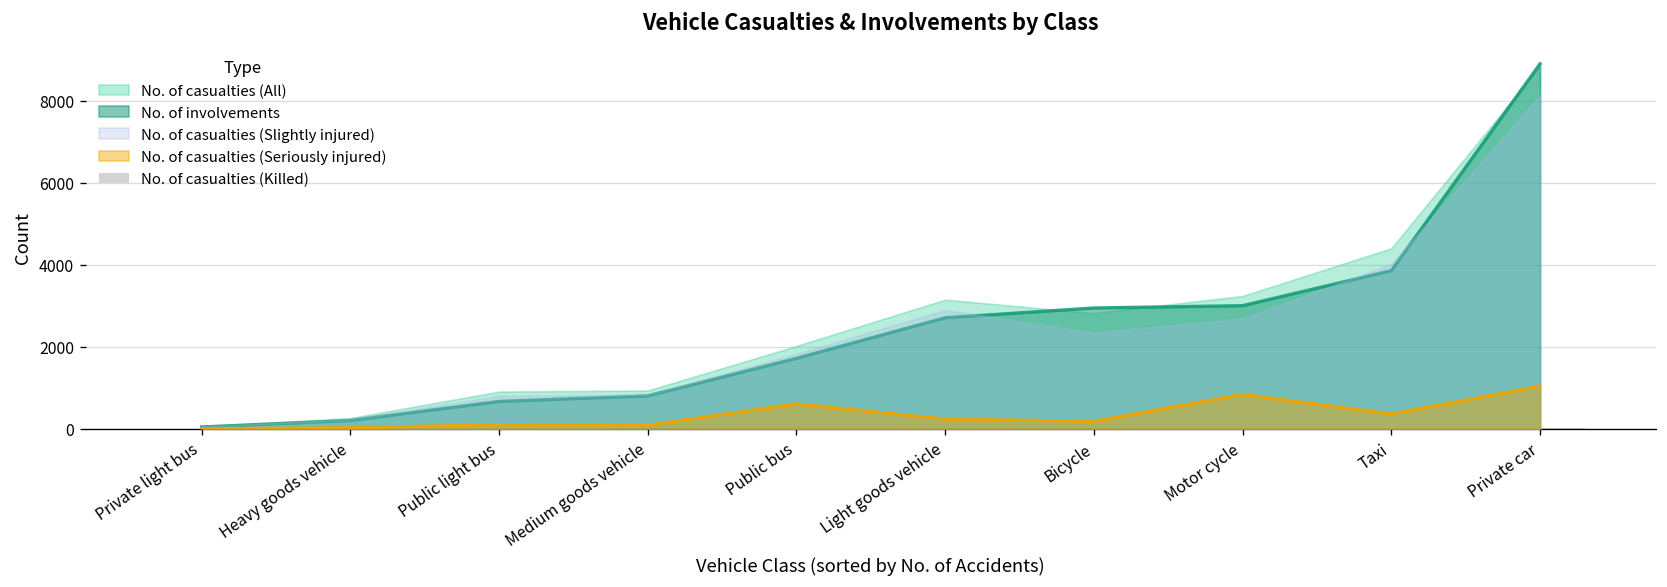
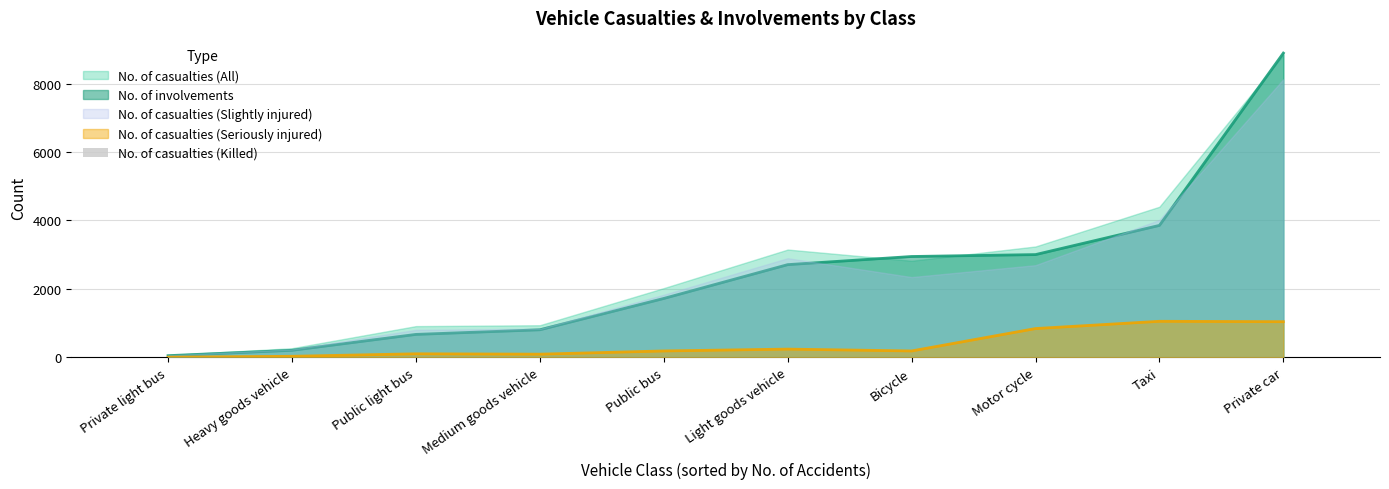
  {
    "No. of casualties (Seriously injured)": {
      "Heavy goods vehicle": 0,
      "Public light bus": 100,
      "Medium goods vehicle": 100,
-     "Public bus": 600,
+     "Public bus": 200,
      "Light goods vehicle": 200,
      "Bicycle": 200,
      "Motor cycle": 800,
-     "Taxi": 400,
+     "Taxi": 1100,
      "Private car": 1000
    }
  }
